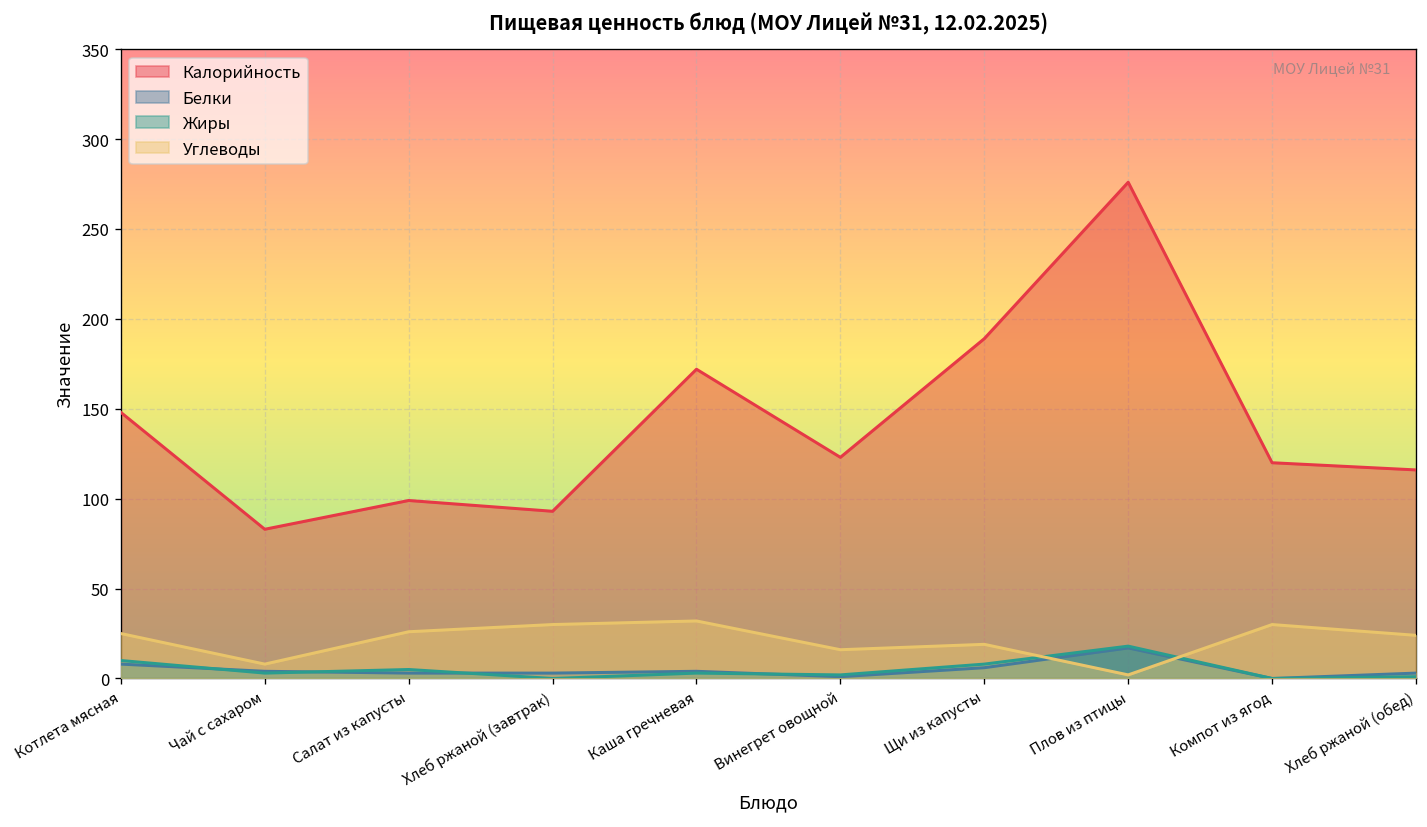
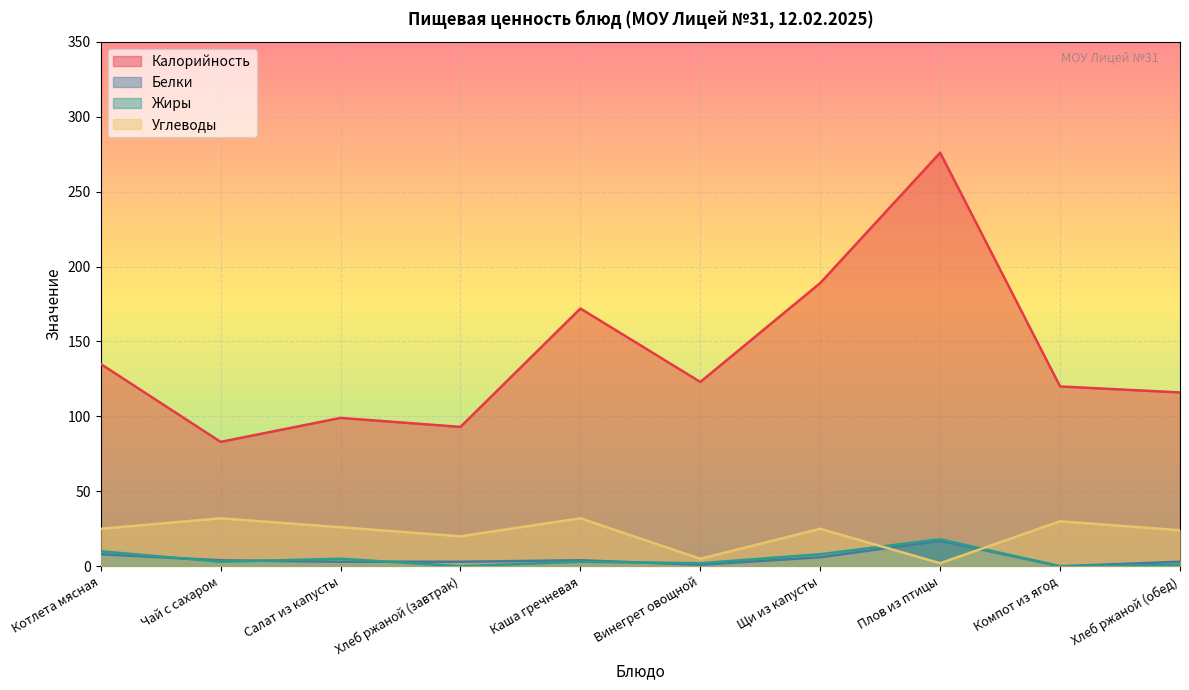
  {
    "Калорийность": {
-     "Котлета мясная": 148,
+     "Котлета мясная": 135,
      "Чай с сахаром": 83,
      "Салат из капусты": 99,
      "Хлеб ржаной (завтрак)": 93,
      "Каша гречневая": 172,
      "Винегрет овощной": 123,
      "Щи из капусты": 189,
      "Плов из птицы": 276,
      "Компот из ягод": 120,
      "Хлеб ржаной (обед)": 116
    },
    "Углеводы": {
      "Котлета мясная": 25,
-     "Чай с сахаром": 8,
+     "Чай с сахаром": 32,
      "Салат из капусты": 26,
-     "Хлеб ржаной (завтрак)": 30,
+     "Хлеб ржаной (завтрак)": 20,
      "Каша гречневая": 32,
-     "Винегрет овощной": 16,
-     "Щи из капусты": 19,
+     "Винегрет овощной": 5,
+     "Щи из капусты": 25,
      "Плов из птицы": 2,
      "Компот из ягод": 30,
      "Хлеб ржаной (обед)": 24
    }
  }
